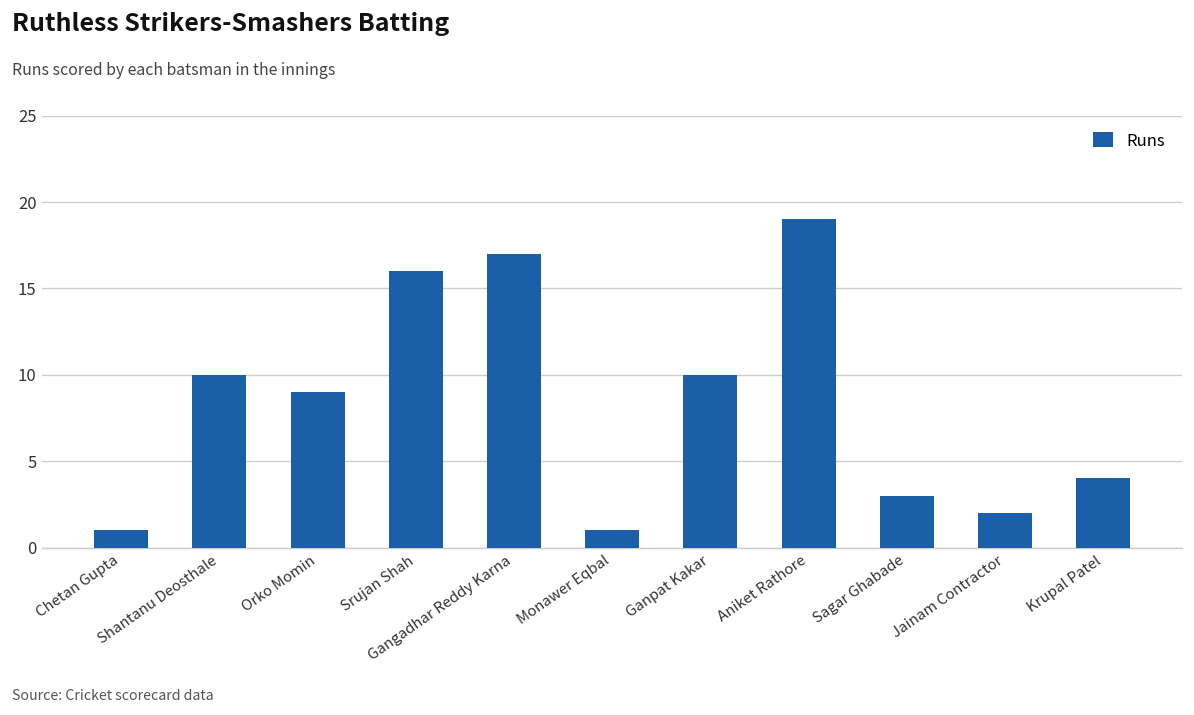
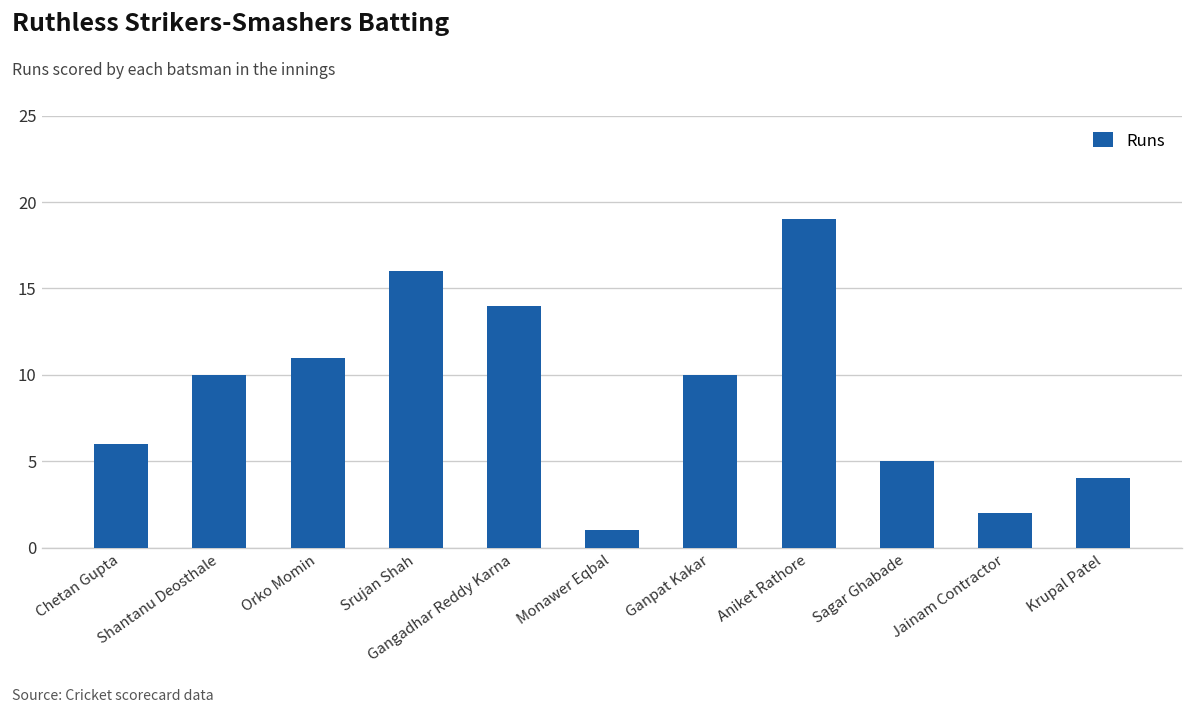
  {
-   "Chetan Gupta": 1,
+   "Chetan Gupta": 6,
    "Shantanu Deosthale": 10,
-   "Orko Momin": 9,
+   "Orko Momin": 11,
    "Srujan Shah": 16,
-   "Gangadhar Reddy Karna": 17,
+   "Gangadhar Reddy Karna": 14,
    "Monawer Eqbal": 1,
    "Ganpat Kakar": 10,
    "Aniket Rathore": 19,
-   "Sagar Ghabade": 3,
+   "Sagar Ghabade": 5,
    "Jainam Contractor": 2,
    "Krupal Patel": 4
  }
